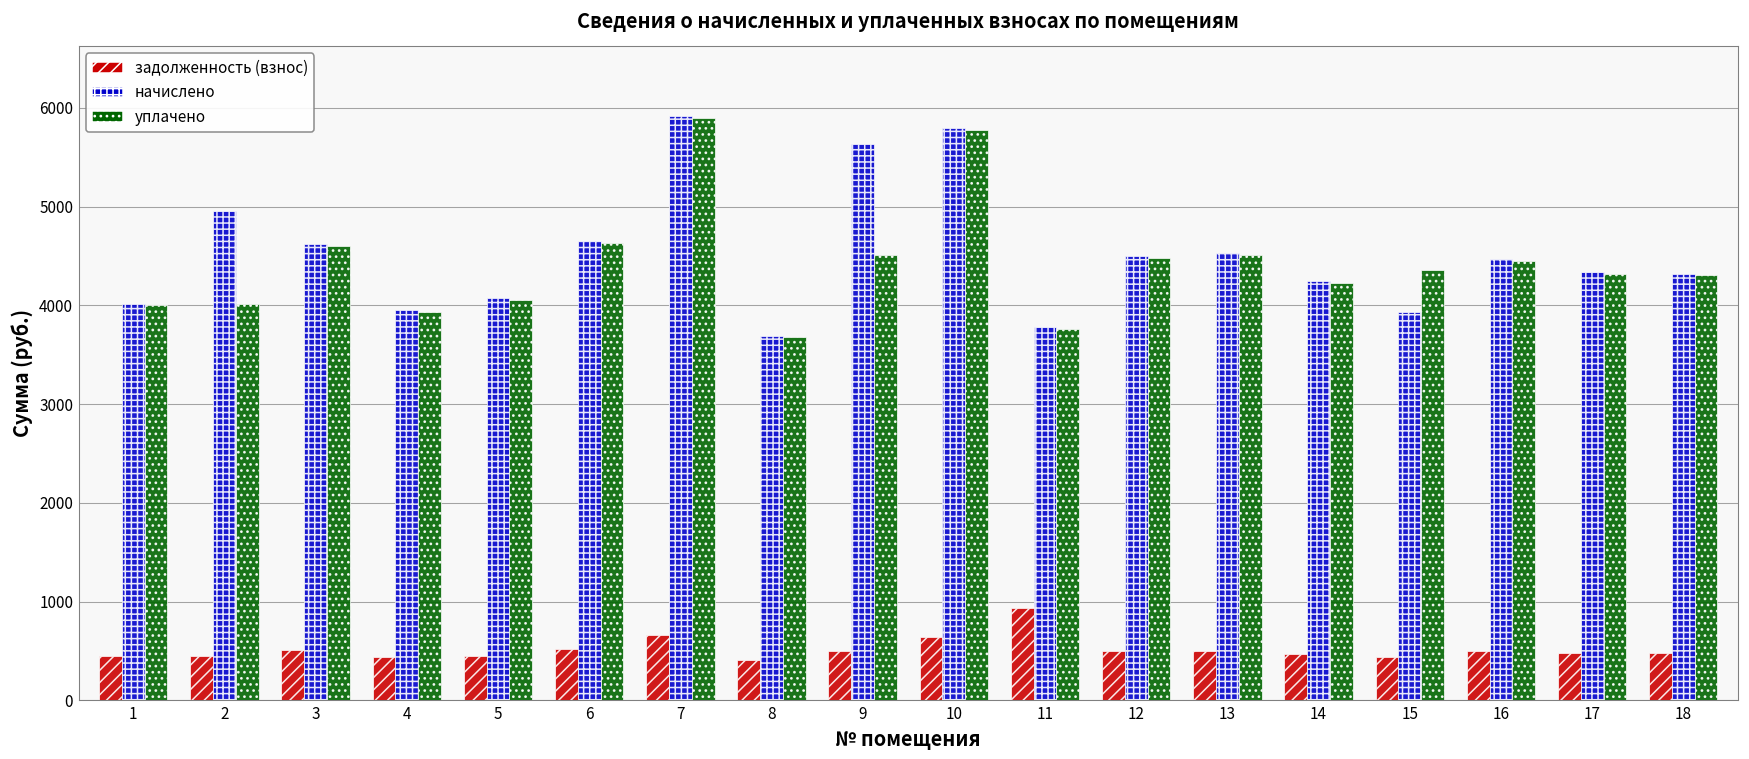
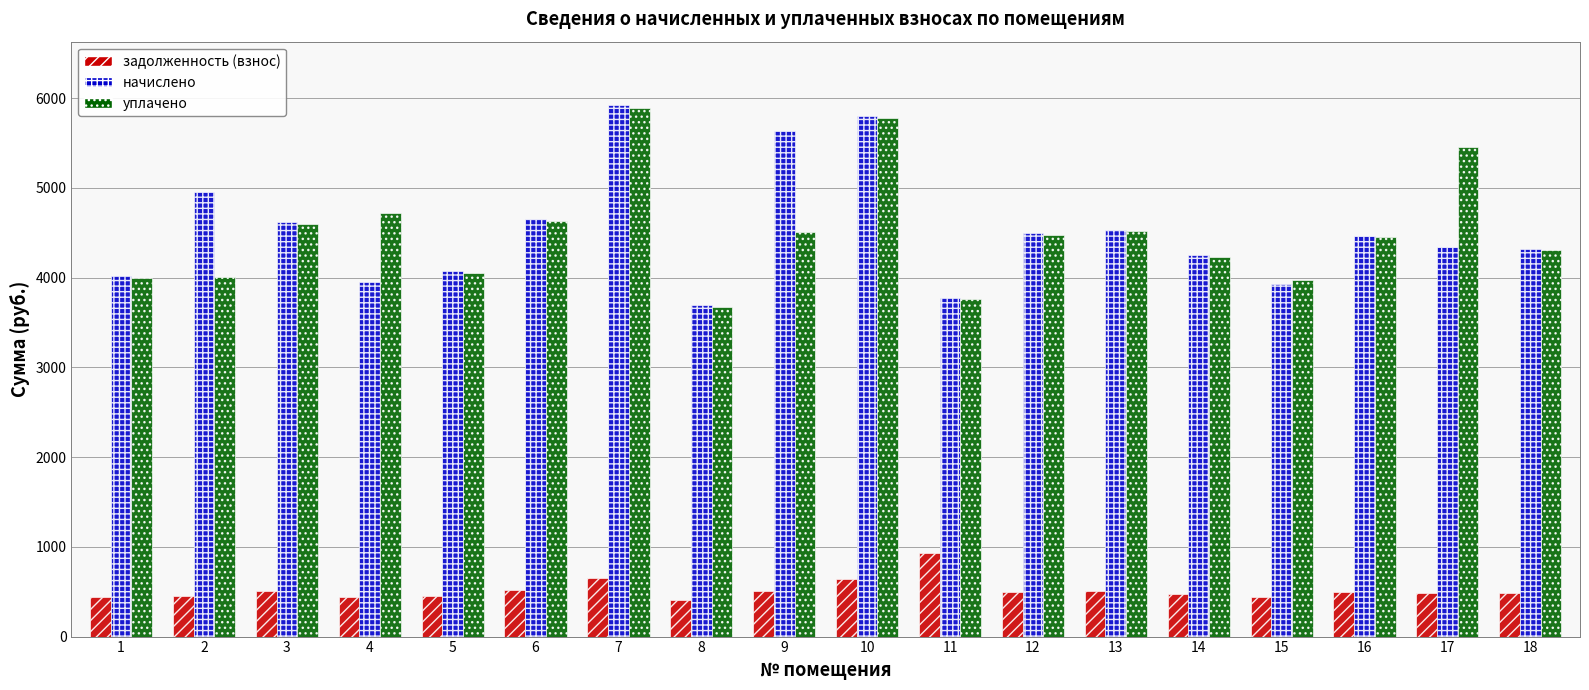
  {
    "задолженность (взнос)": {
      "1": 400,
      "2": 400,
      "3": 500,
      "4": 400,
      "5": 500,
      "6": 500,
      "7": 700,
      "8": 400,
      "9": 500,
      "10": 600,
      "11": 900,
      "12": 500,
      "13": 500,
      "14": 500,
      "15": 400,
      "16": 500,
      "17": 500,
      "18": 500
    },
    "начислено": {
      "1": 4000,
      "2": 5000,
      "3": 4600,
      "4": 4000,
      "5": 4100,
      "6": 4700,
      "7": 5900,
      "8": 3700,
      "9": 5600,
      "10": 5800,
      "11": 3800,
      "12": 4500,
      "13": 4500,
      "14": 4200,
      "15": 3900,
      "16": 4500,
      "17": 4300,
      "18": 4300
    },
    "уплачено": {
      "1": 4000,
      "2": 4000,
      "3": 4600,
-     "4": 3900,
+     "4": 4700,
      "5": 4100,
      "6": 4600,
      "7": 5900,
      "8": 3700,
      "9": 4500,
      "10": 5800,
      "11": 3800,
      "12": 4500,
      "13": 4500,
      "14": 4200,
-     "15": 4400,
+     "15": 4000,
      "16": 4500,
-     "17": 4300,
+     "17": 5500,
      "18": 4300
    }
  }
